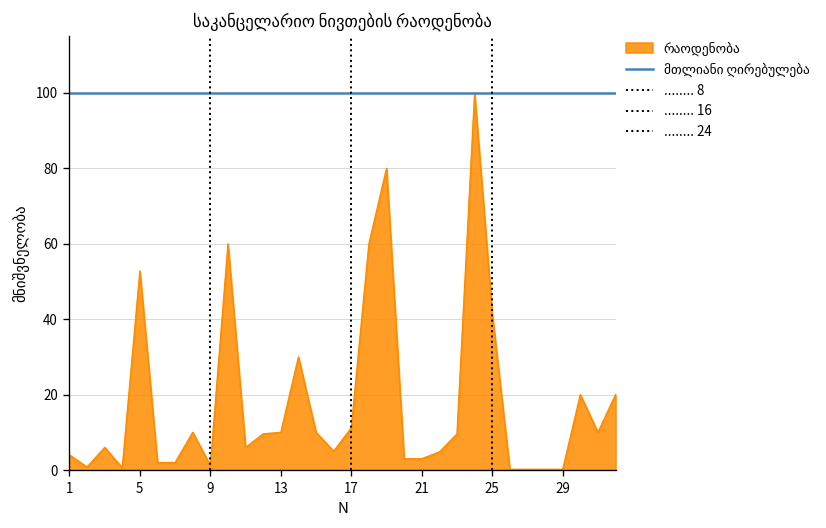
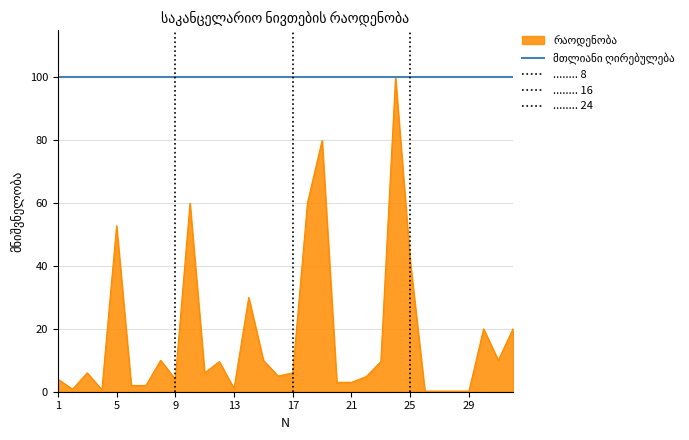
  {
    "რაოდენობა": {
      "1": 4,
      "5": 53,
-     "9": 1,
-     "13": 10,
-     "17": 11,
+     "9": 4,
+     "13": 1,
+     "17": 6,
      "21": 3,
      "25": 42,
      "29": 0
    },
    "მთლიანი ღირებულება": {
      "1": 100,
      "5": 100,
      "9": 100,
      "13": 100,
      "17": 100,
      "21": 100,
      "25": 100,
      "29": 100
    }
  }
